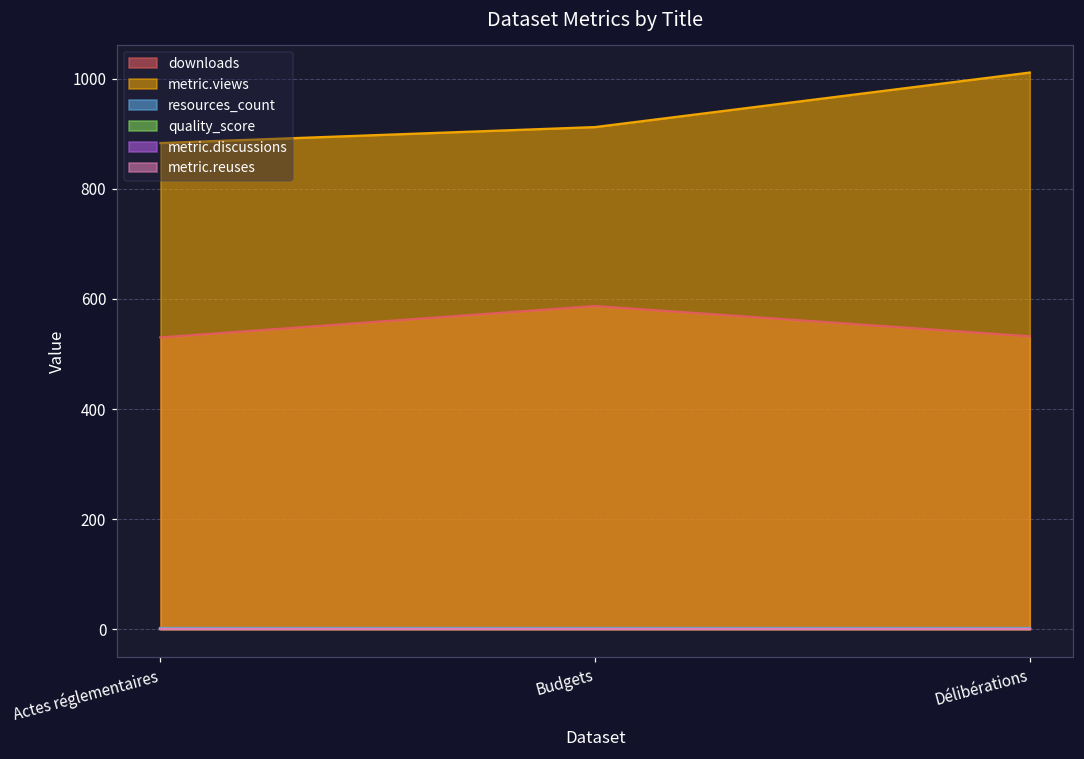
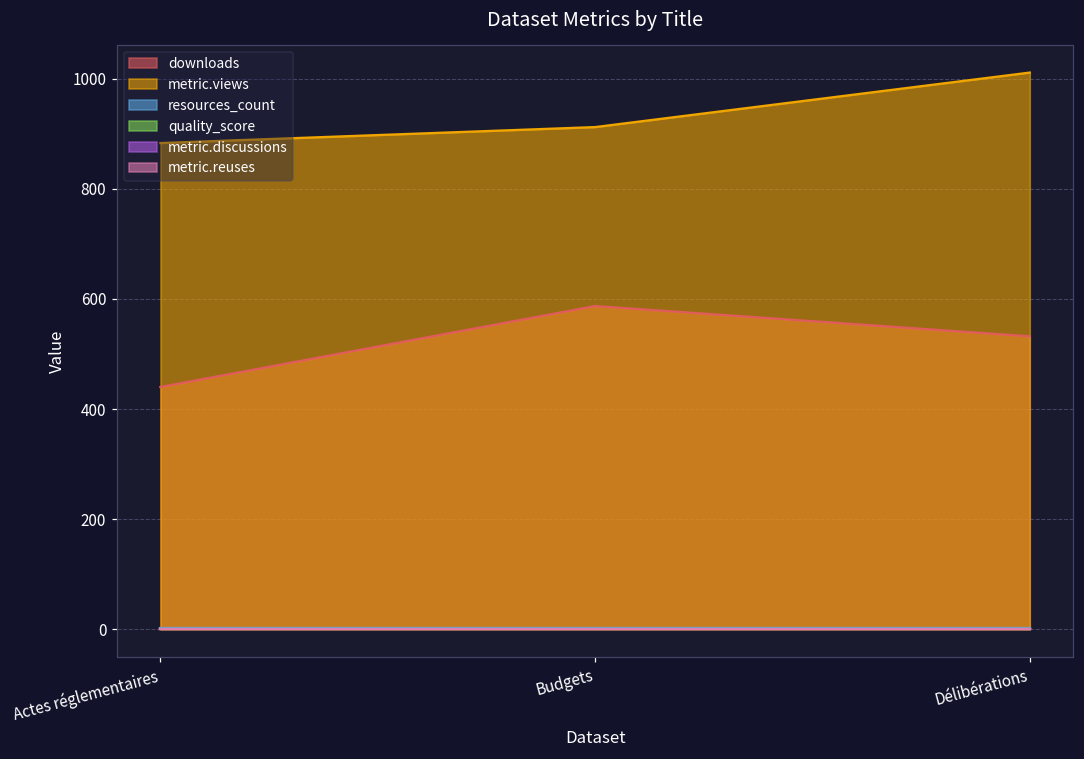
  {
    "downloads": {
-     "Actes réglementaires": 530,
+     "Actes réglementaires": 440,
      "Budgets": 590,
      "Délibérations": 530
    },
    "metric.views": {
      "Budgets": 910,
      "Délibérations": 1010
    }
  }
